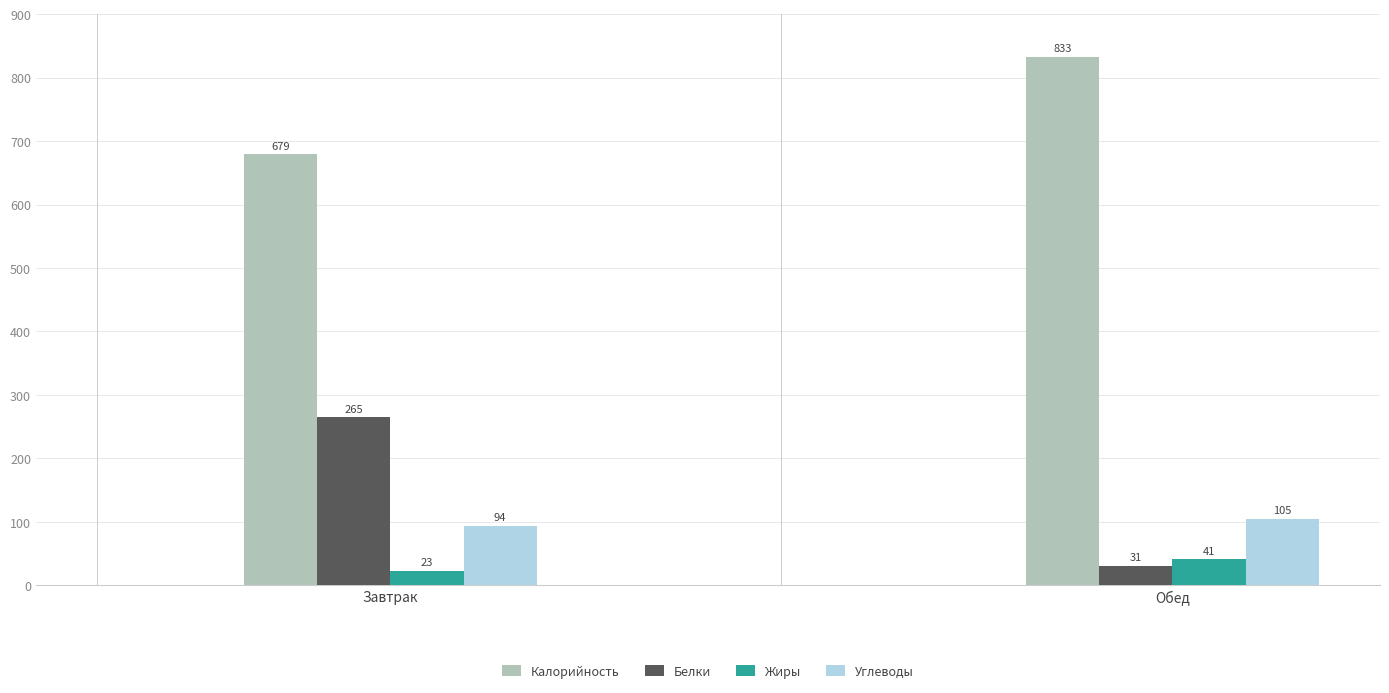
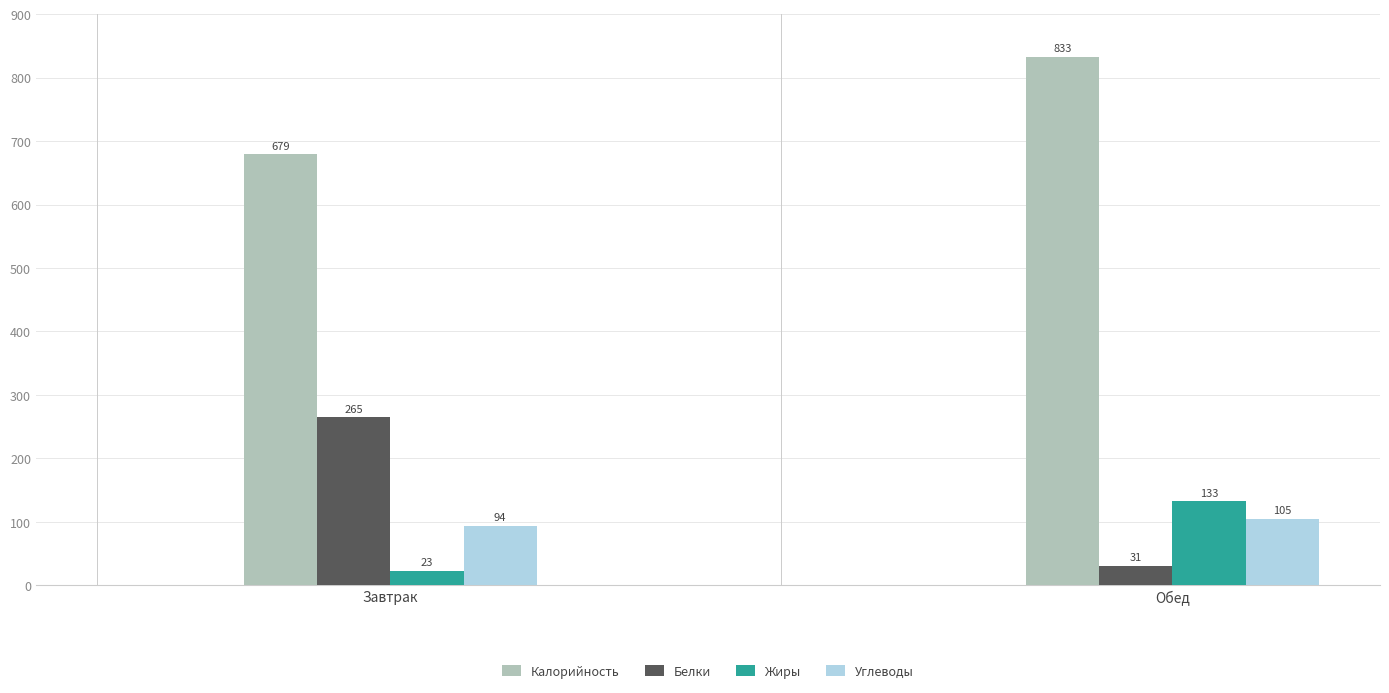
  {
    "Белки": {
      "Завтрак": 265,
      "Обед": 31
    },
    "Жиры": {
      "Завтрак": 23,
-     "Обед": 41
+     "Обед": 133
    }
  }
